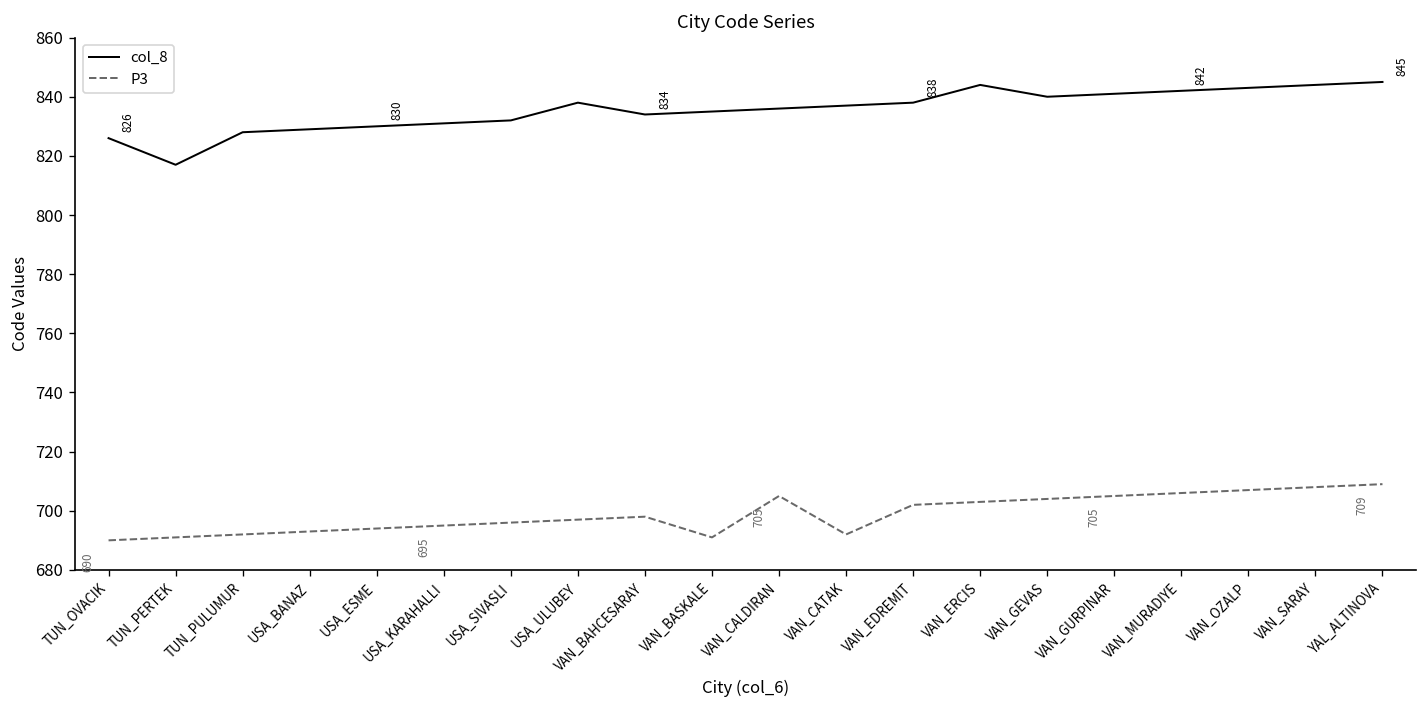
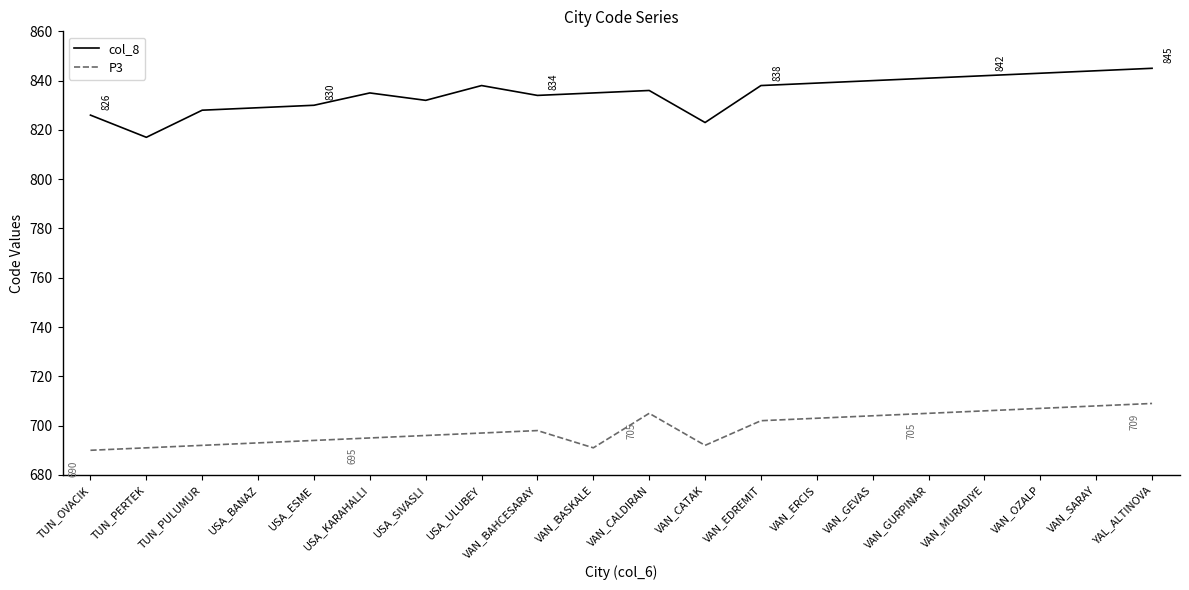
  {
    "col_8": {
      "TUN_PERTEK": 817,
      "TUN_PULUMUR": 828,
      "USA_BANAZ": 829,
-     "USA_KARAHALLI": 831,
+     "USA_KARAHALLI": 835,
      "USA_SIVASLI": 832,
      "USA_ULUBEY": 838,
      "VAN_BASKALE": 835,
      "VAN_CALDIRAN": 836,
-     "VAN_CATAK": 837,
-     "VAN_ERCIS": 844,
+     "VAN_CATAK": 823,
+     "VAN_ERCIS": 839,
      "VAN_GEVAS": 840,
      "VAN_GURPINAR": 841,
      "VAN_OZALP": 843,
      "VAN_SARAY": 844
    },
    "P3": {
      "TUN_OVACIK": 690,
      "USA_KARAHALLI": 695,
      "VAN_CALDIRAN": 705,
      "VAN_GURPINAR": 705,
      "YAL_ALTINOVA": 709
    }
  }
